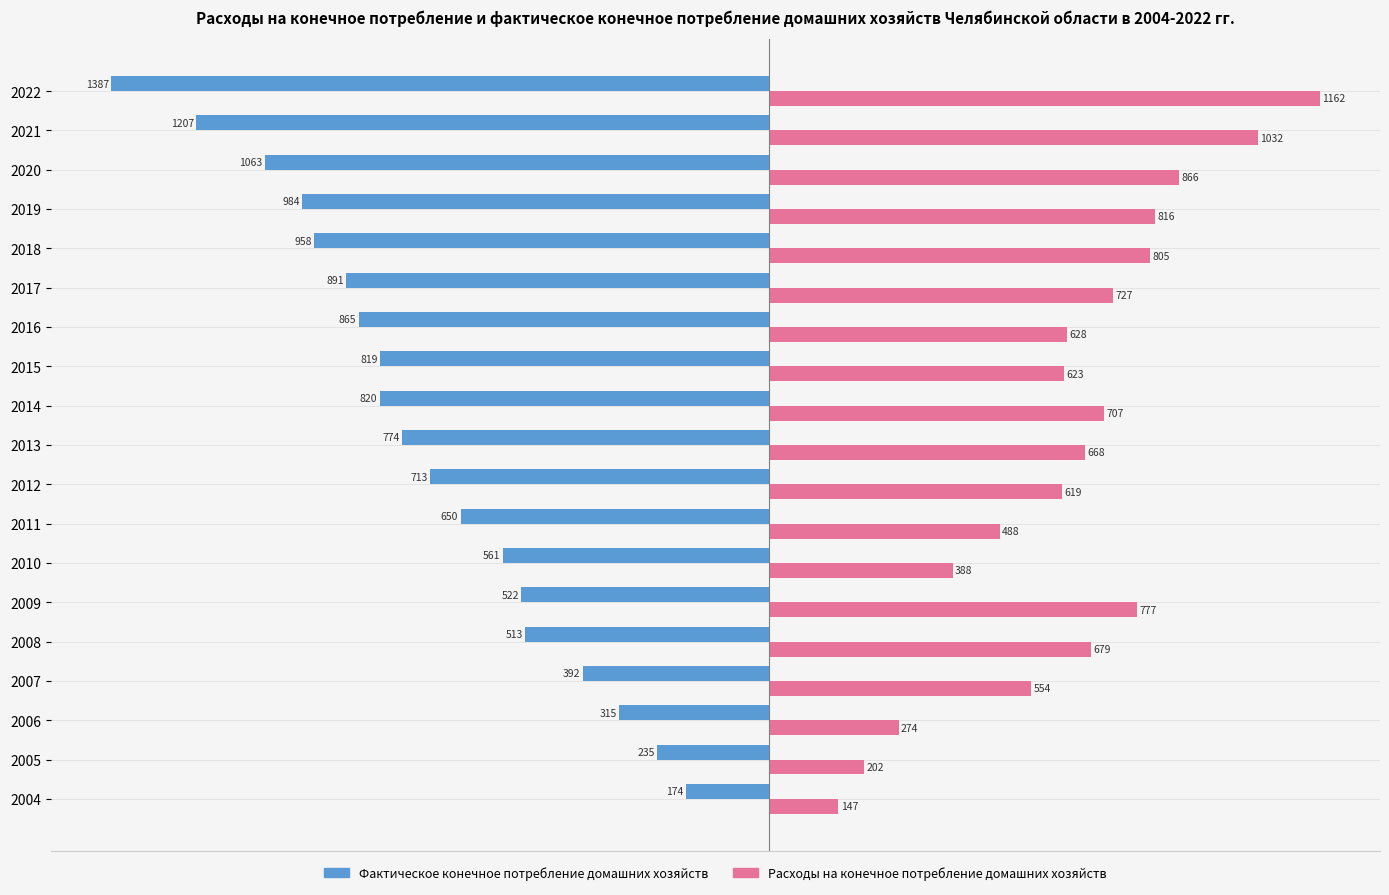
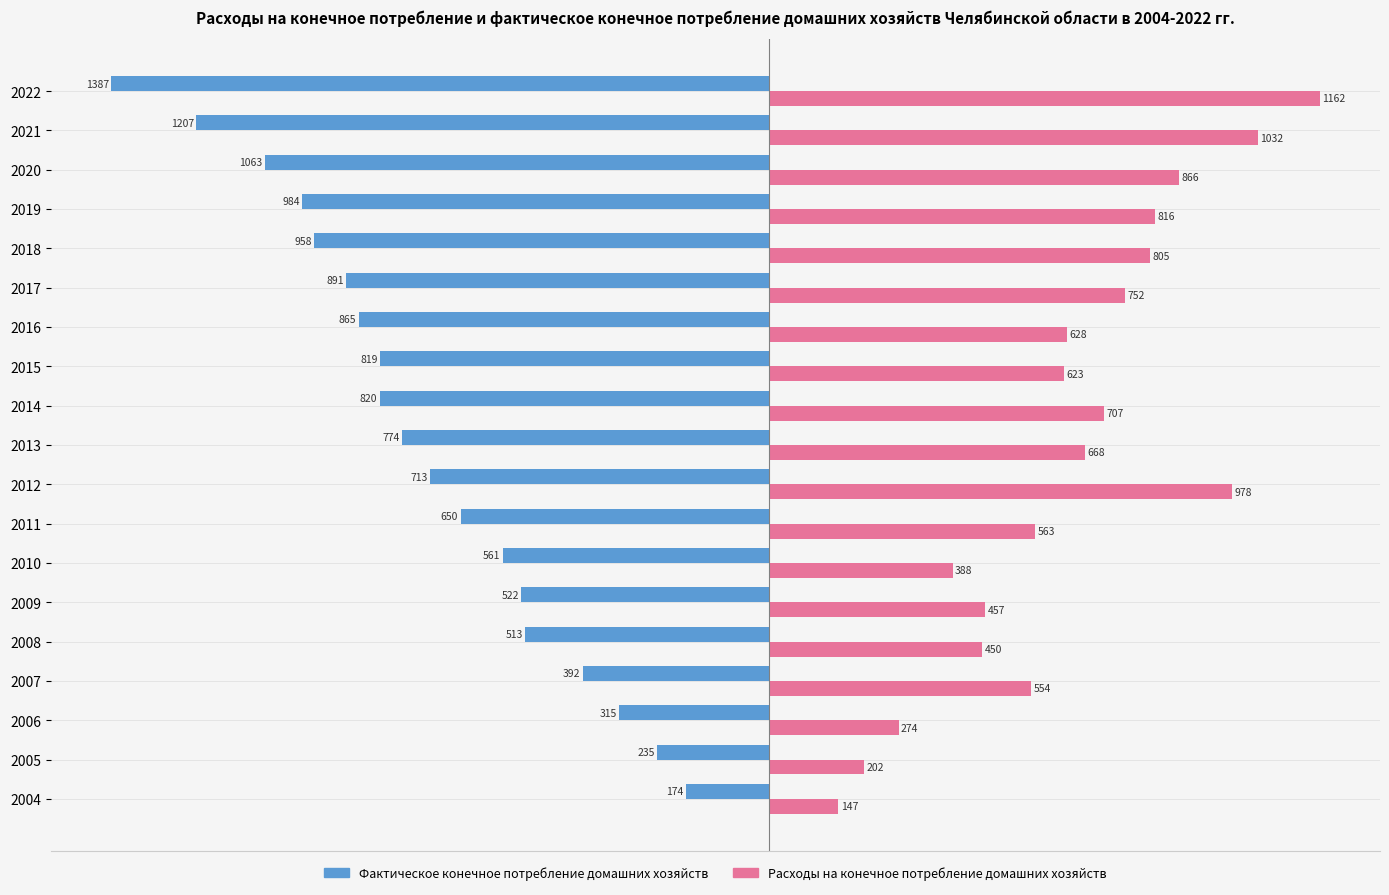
  {
    "Расходы на конечное потребление домашних хозяйств": {
      "2022": 1162,
      "2021": 1032,
      "2020": 866,
      "2019": 816,
      "2018": 805,
-     "2017": 727,
+     "2017": 752,
      "2016": 628,
      "2015": 623,
      "2014": 707,
      "2013": 668,
-     "2012": 619,
-     "2011": 488,
+     "2012": 978,
+     "2011": 563,
      "2010": 388,
-     "2009": 777,
-     "2008": 679,
+     "2009": 457,
+     "2008": 450,
      "2007": 554,
      "2006": 274,
      "2005": 202,
      "2004": 147
    }
  }
